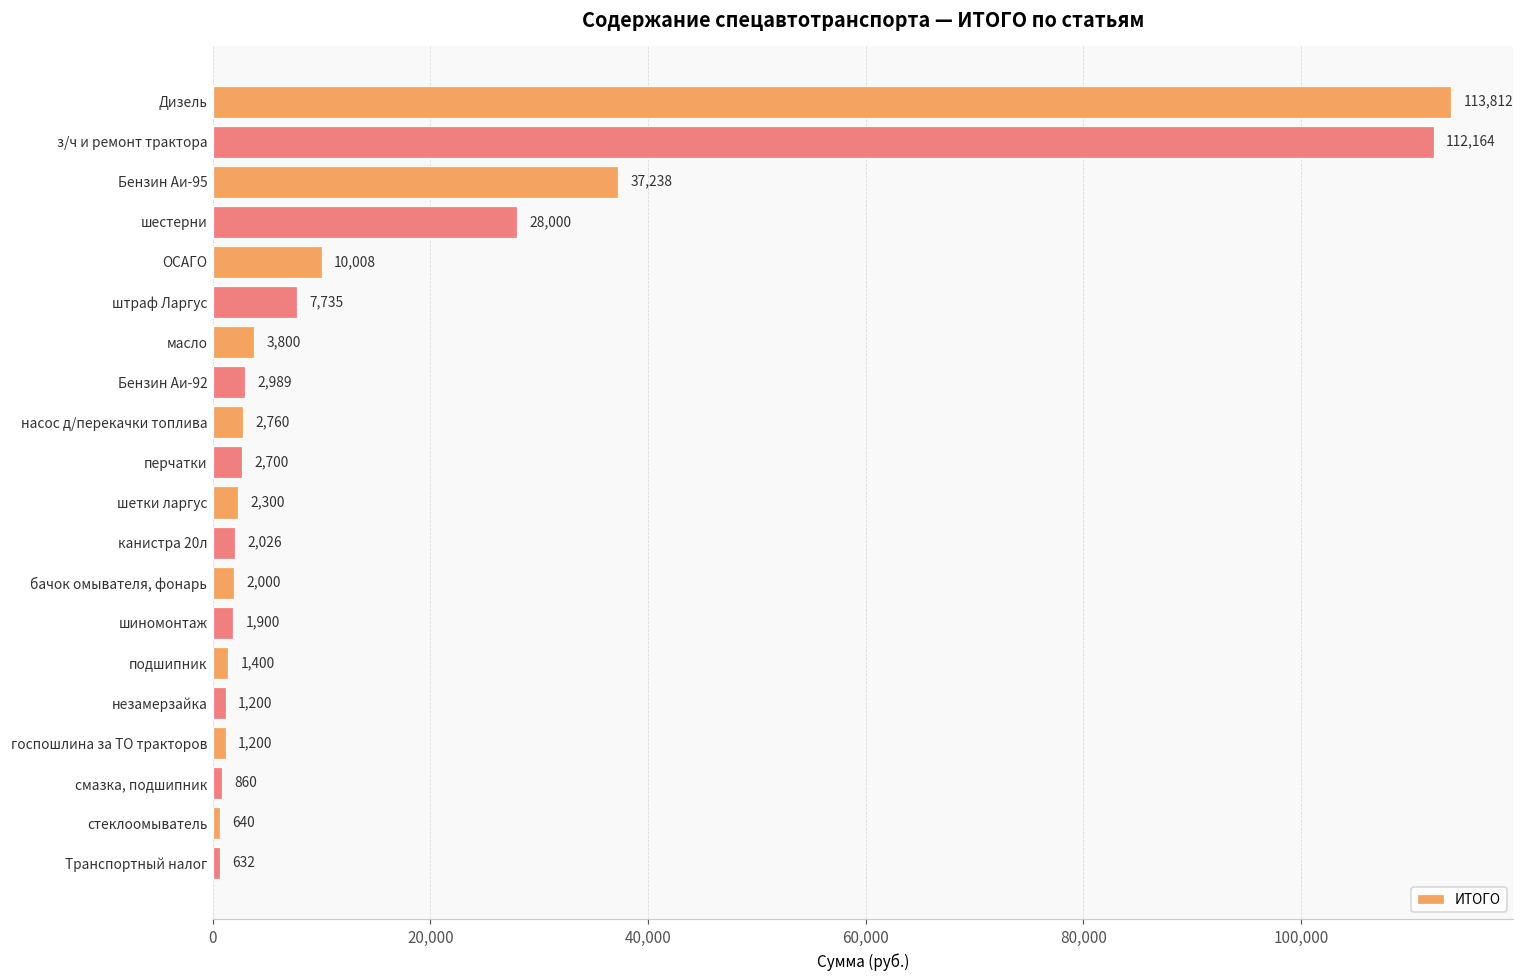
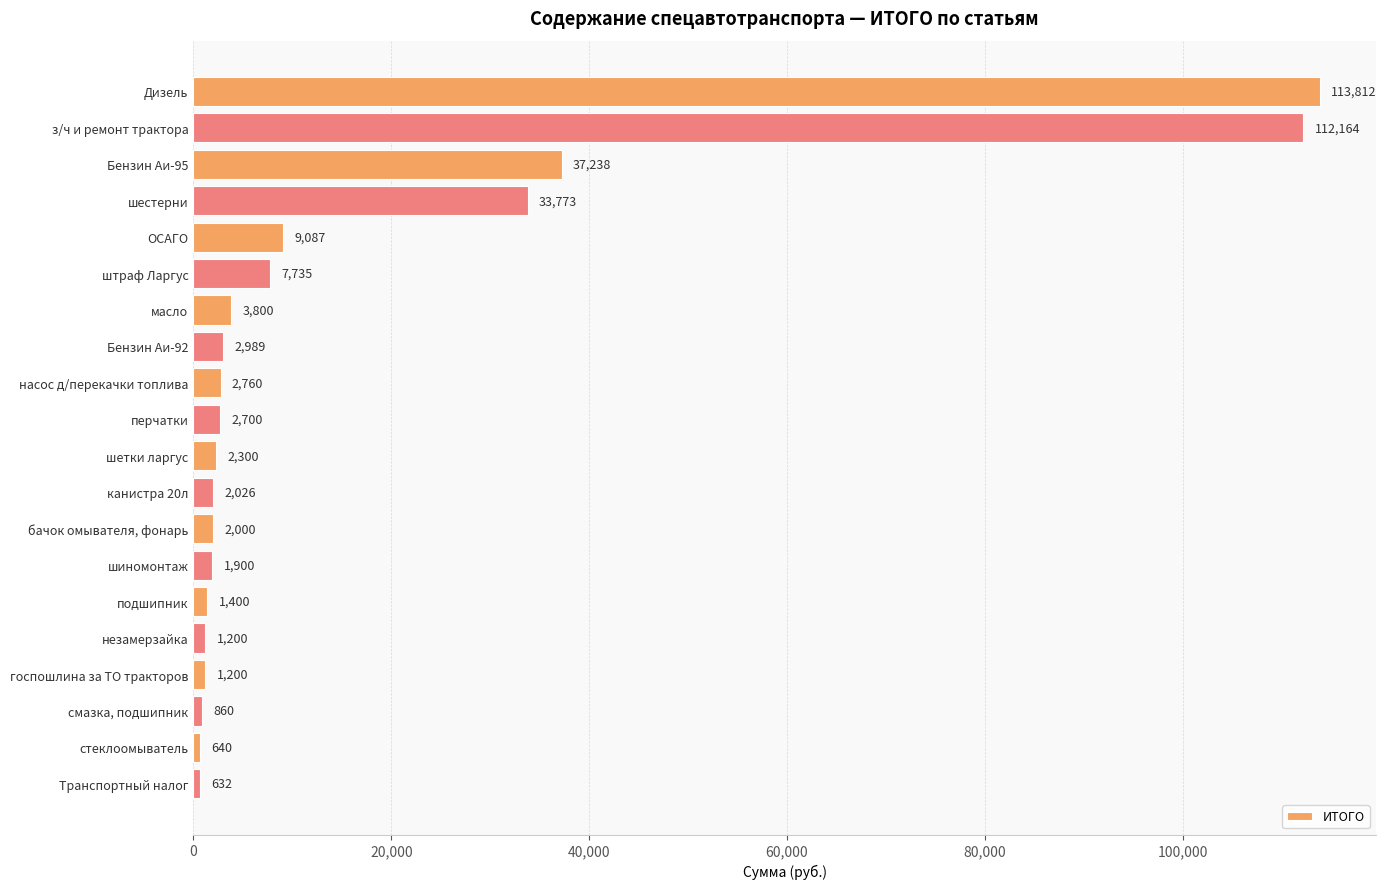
  {
    "Дизель": "113,812",
    "з/ч и ремонт трактора": "112,164",
    "Бензин Аи-95": "37,238",
-   "шестерни": "28,000",
-   "ОСАГО": "10,008",
+   "шестерни": "33,773",
+   "ОСАГО": "9,087",
    "штраф Ларгус": "7,735",
    "масло": "3,800",
    "Бензин Аи-92": "2,989",
    "насос д/перекачки топлива": "2,760",
    "перчатки": "2,700",
    "шетки ларгус": "2,300",
    "канистра 20л": "2,026",
    "бачок омывателя, фонарь": "2,000",
    "шиномонтаж": "1,900",
    "подшипник": "1,400",
    "незамерзайка": "1,200",
    "госпошлина за ТО тракторов": "1,200",
    "смазка, подшипник": "860",
    "стеклоомыватель": "640",
    "Транспортный налог": "632"
  }
